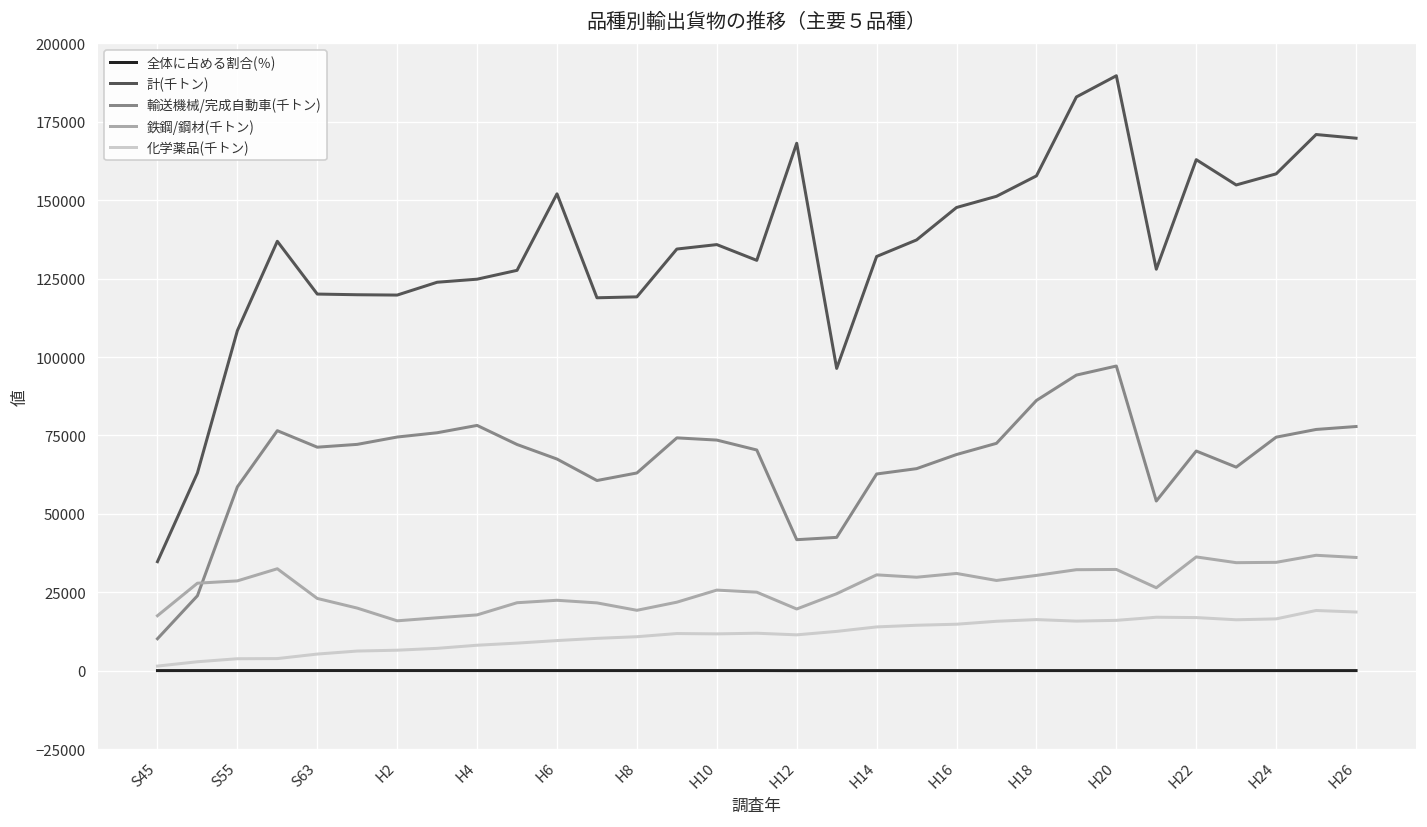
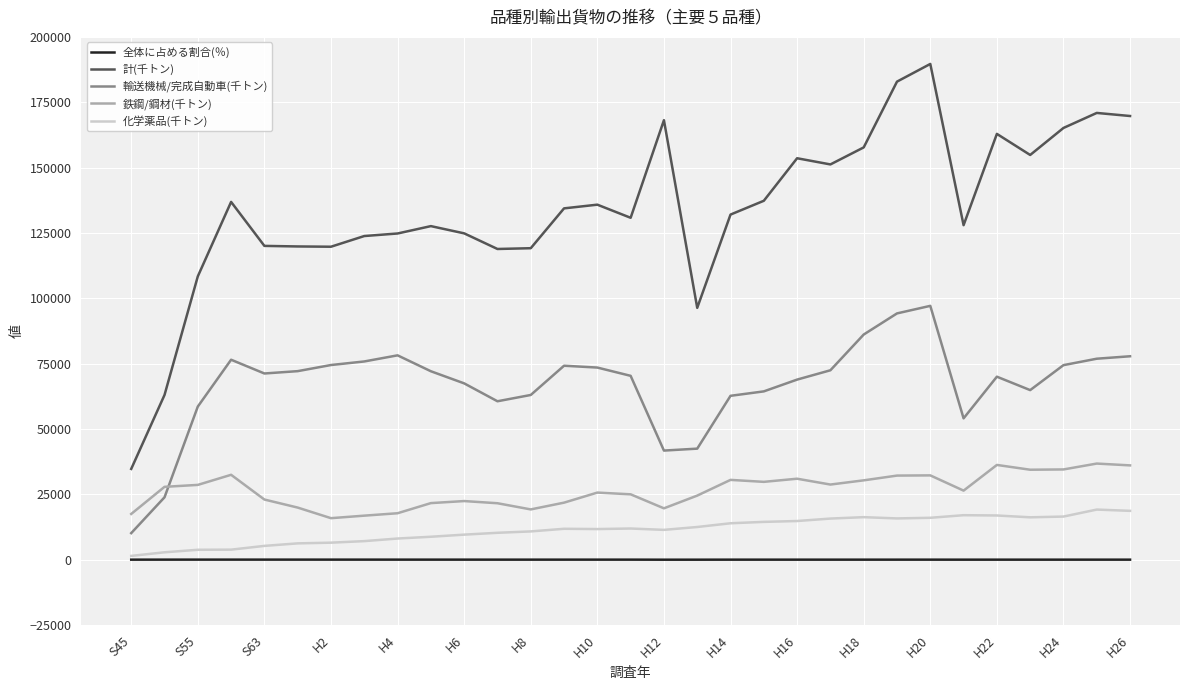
  {
    "全体に占める割合(％)": {
      "S45": 0,
      "S55": 0,
      "S63": 0,
      "H2": 0,
      "H4": 0,
      "H6": 0,
      "H8": 0,
      "H10": 0,
      "H12": 0,
      "H14": 0,
      "H16": 0,
      "H18": 0,
      "H20": 0,
      "H22": 0,
      "H24": 0,
      "H26": 0
    },
    "計(千トン)": {
      "S45": 35000,
      "S55": 108000,
      "S63": 120000,
      "H2": 120000,
      "H4": 125000,
-     "H6": 152000,
+     "H6": 125000,
      "H8": 119000,
      "H10": 136000,
      "H12": 168000,
      "H14": 132000,
-     "H16": 148000,
+     "H16": 154000,
      "H18": 158000,
      "H20": 190000,
      "H22": 163000,
-     "H24": 158000,
+     "H24": 165000,
      "H26": 170000
    }
  }
